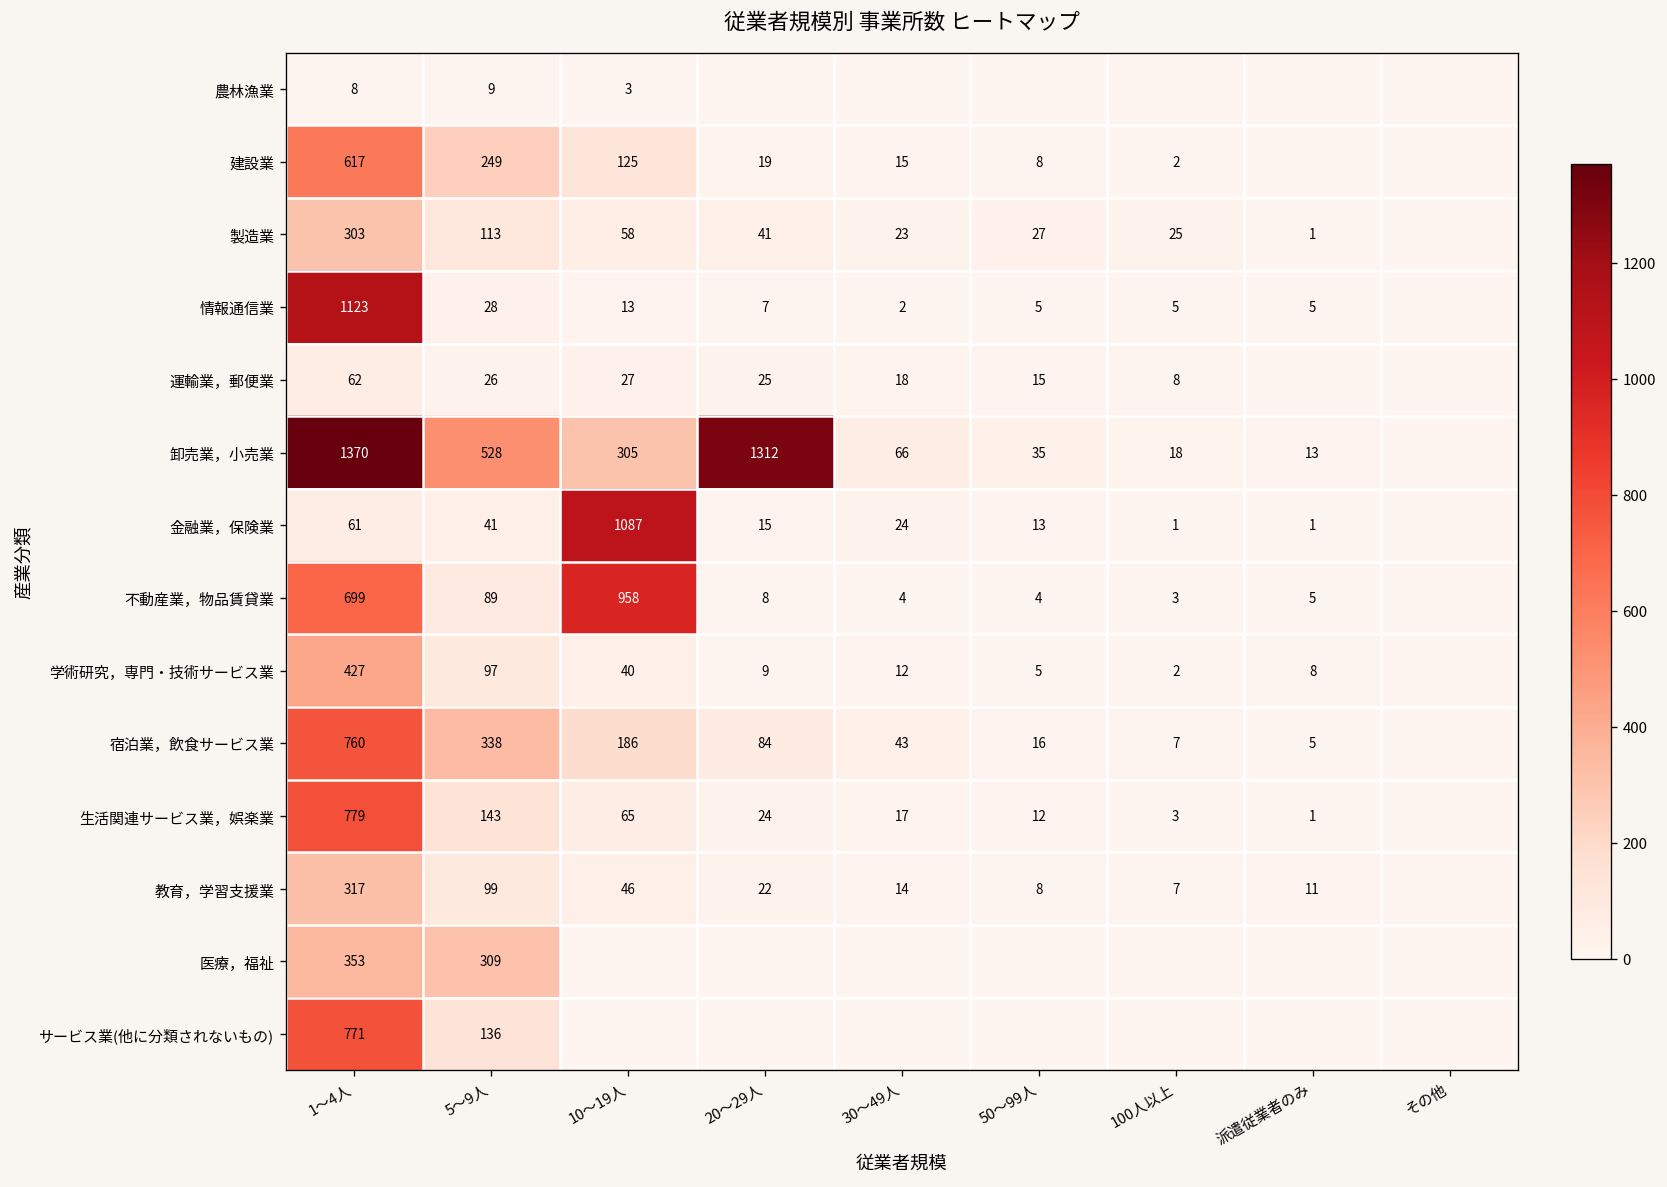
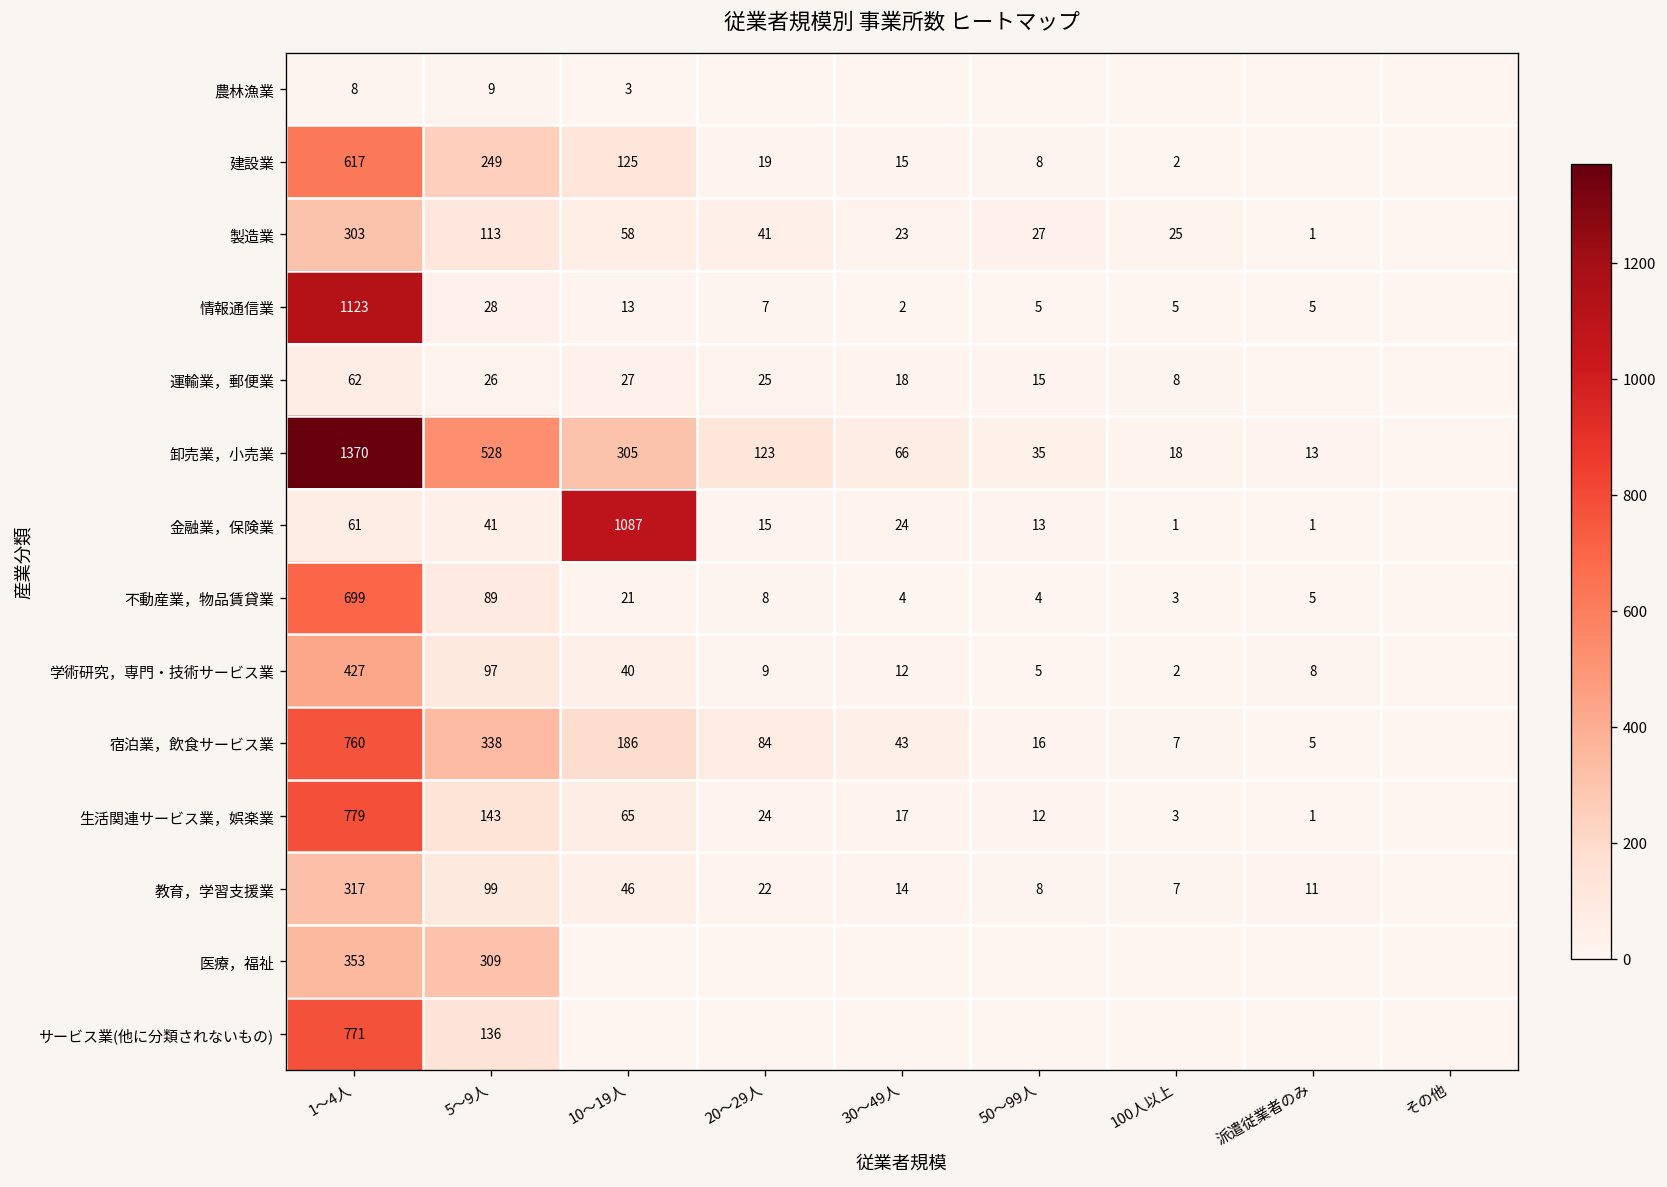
  {
    "農林漁業": {
      "1～4人": 8,
      "5～9人": 9,
      "10～19人": 3
    },
    "建設業": {
      "1～4人": 617,
      "5～9人": 249,
      "10～19人": 125,
      "20～29人": 19,
      "30～49人": 15,
      "50～99人": 8,
      "100人以上": 2
    },
    "製造業": {
      "1～4人": 303,
      "5～9人": 113,
      "10～19人": 58,
      "20～29人": 41,
      "30～49人": 23,
      "50～99人": 27,
      "100人以上": 25,
      "派遣従業者のみ": 1
    },
    "情報通信業": {
      "1～4人": 1123,
      "5～9人": 28,
      "10～19人": 13,
      "20～29人": 7,
      "30～49人": 2,
      "50～99人": 5,
      "100人以上": 5,
      "派遣従業者のみ": 5
    },
    "運輸業，郵便業": {
      "1～4人": 62,
      "5～9人": 26,
      "10～19人": 27,
      "20～29人": 25,
      "30～49人": 18,
      "50～99人": 15,
      "100人以上": 8
    },
    "卸売業，小売業": {
      "1～4人": 1370,
      "5～9人": 528,
      "10～19人": 305,
-     "20～29人": 1312,
+     "20～29人": 123,
      "30～49人": 66,
      "50～99人": 35,
      "100人以上": 18,
      "派遣従業者のみ": 13
    },
    "金融業，保険業": {
      "1～4人": 61,
      "5～9人": 41,
      "10～19人": 1087,
      "20～29人": 15,
      "30～49人": 24,
      "50～99人": 13,
      "100人以上": 1,
      "派遣従業者のみ": 1
    },
    "不動産業，物品賃貸業": {
      "1～4人": 699,
      "5～9人": 89,
-     "10～19人": 958,
+     "10～19人": 21,
      "20～29人": 8,
      "30～49人": 4,
      "50～99人": 4,
      "100人以上": 3,
      "派遣従業者のみ": 5
    },
    "学術研究，専門・技術サービス業": {
      "1～4人": 427,
      "5～9人": 97,
      "10～19人": 40,
      "20～29人": 9,
      "30～49人": 12,
      "50～99人": 5,
      "100人以上": 2,
      "派遣従業者のみ": 8
    },
    "宿泊業，飲食サービス業": {
      "1～4人": 760,
      "5～9人": 338,
      "10～19人": 186,
      "20～29人": 84,
      "30～49人": 43,
      "50～99人": 16,
      "100人以上": 7,
      "派遣従業者のみ": 5
    },
    "生活関連サービス業，娯楽業": {
      "1～4人": 779,
      "5～9人": 143,
      "10～19人": 65,
      "20～29人": 24,
      "30～49人": 17,
      "50～99人": 12,
      "100人以上": 3,
      "派遣従業者のみ": 1
    },
    "教育，学習支援業": {
      "1～4人": 317,
      "5～9人": 99,
      "10～19人": 46,
      "20～29人": 22,
      "30～49人": 14,
      "50～99人": 8,
      "100人以上": 7,
      "派遣従業者のみ": 11
    },
    "医療，福祉": {
      "1～4人": 353,
      "5～9人": 309
    },
    "サービス業(他に分類されないもの)": {
      "1～4人": 771,
      "5～9人": 136
    }
  }
